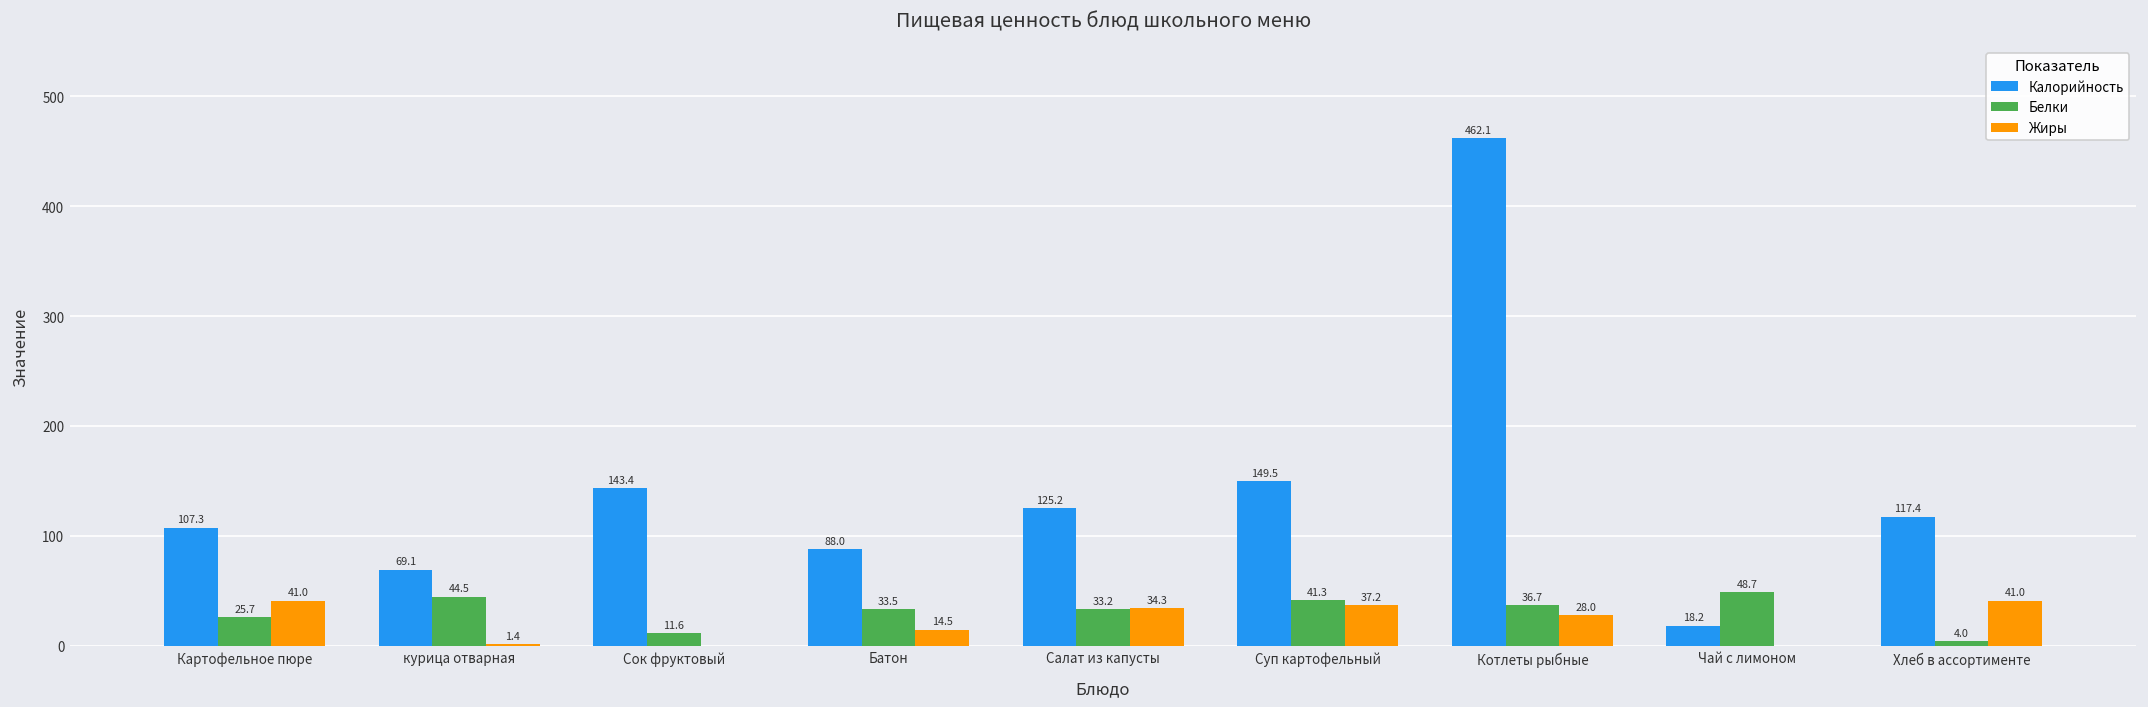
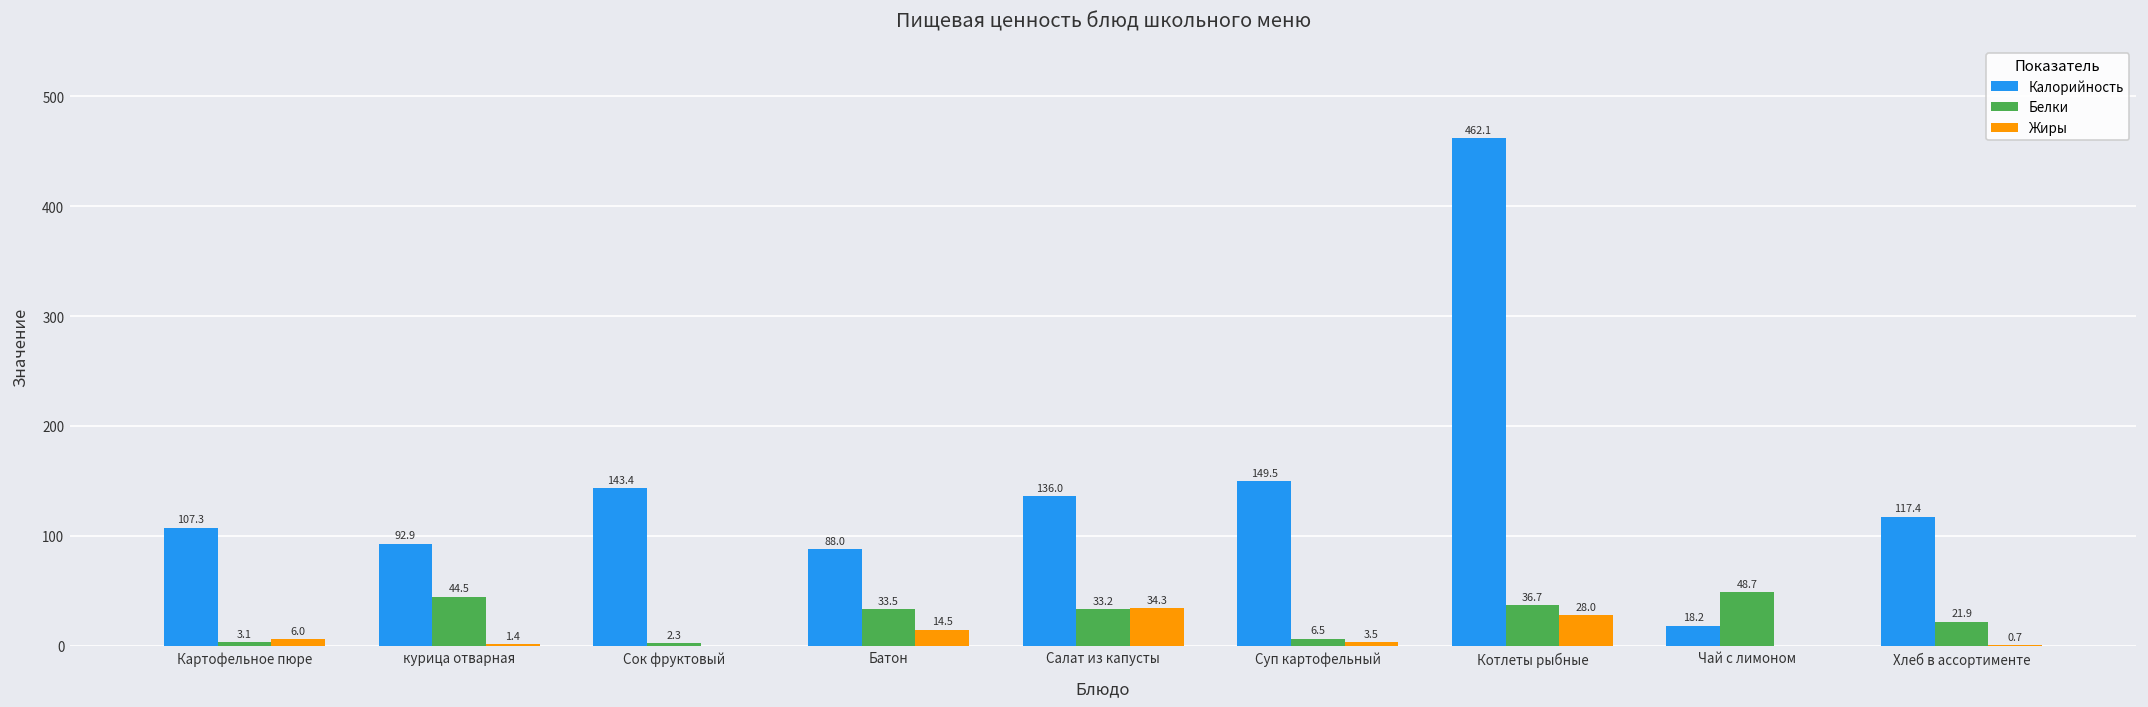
  {
    "Калорийность": {
      "Картофельное пюре": 107.3,
-     "курица отварная": 69.1,
+     "курица отварная": 92.9,
      "Сок фруктовый": 143.4,
      "Батон": 88.0,
-     "Салат из капусты": 125.2,
+     "Салат из капусты": 136.0,
      "Суп картофельный": 149.5,
      "Котлеты рыбные": 462.1,
      "Чай с лимоном": 18.2,
      "Хлеб в ассортименте": 117.4
    },
    "Белки": {
-     "Картофельное пюре": 25.7,
+     "Картофельное пюре": 3.1,
      "курица отварная": 44.5,
-     "Сок фруктовый": 11.6,
+     "Сок фруктовый": 2.3,
      "Батон": 33.5,
      "Салат из капусты": 33.2,
-     "Суп картофельный": 41.3,
+     "Суп картофельный": 6.5,
      "Котлеты рыбные": 36.7,
      "Чай с лимоном": 48.7,
-     "Хлеб в ассортименте": 4.0
+     "Хлеб в ассортименте": 21.9
    },
    "Жиры": {
-     "Картофельное пюре": 41.0,
+     "Картофельное пюре": 6.0,
      "курица отварная": 1.4,
      "Батон": 14.5,
      "Салат из капусты": 34.3,
-     "Суп картофельный": 37.2,
+     "Суп картофельный": 3.5,
      "Котлеты рыбные": 28.0,
-     "Хлеб в ассортименте": 41.0
+     "Хлеб в ассортименте": 0.7
    }
  }
